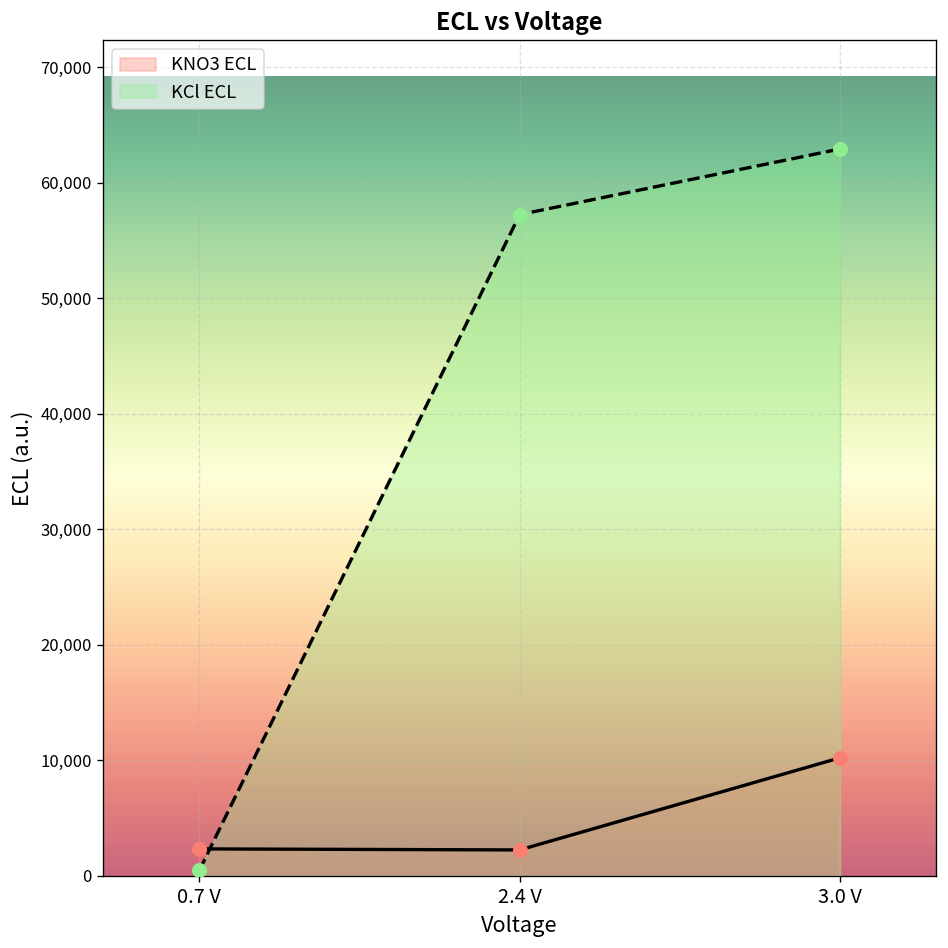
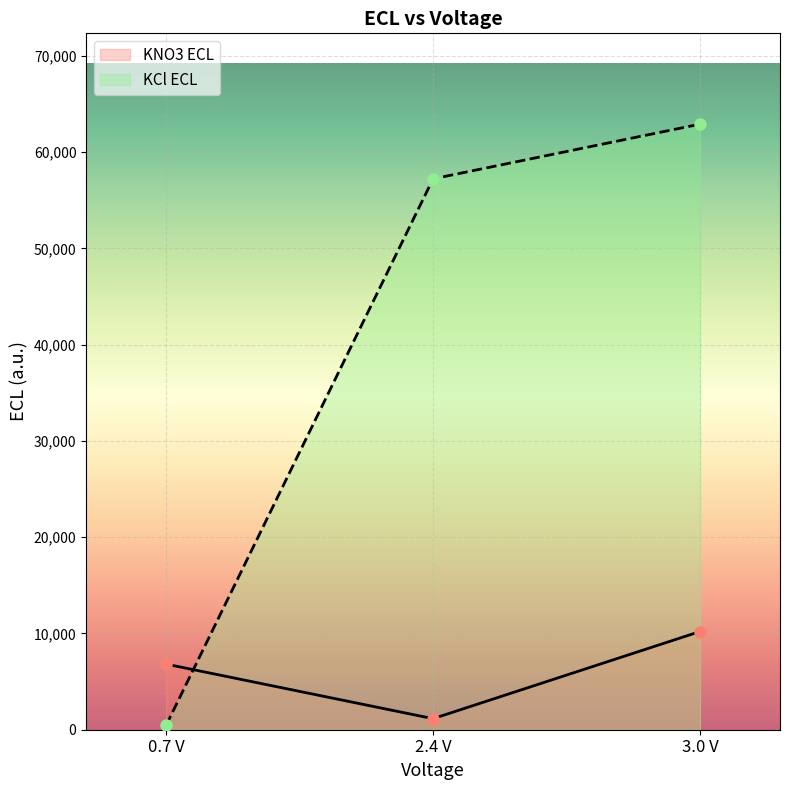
  {
    "KNO3 ECL": {
-     "0.7 V": "2,000",
-     "2.4 V": "2,000",
+     "0.7 V": "7,000",
+     "2.4 V": "1,000",
      "3.0 V": "10,000"
    },
    "KCl ECL": {
      "0.7 V": "0",
      "2.4 V": "57,000",
      "3.0 V": "63,000"
    }
  }
